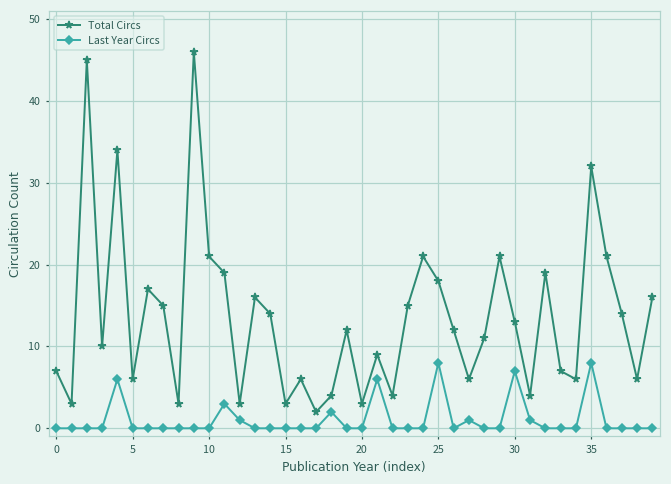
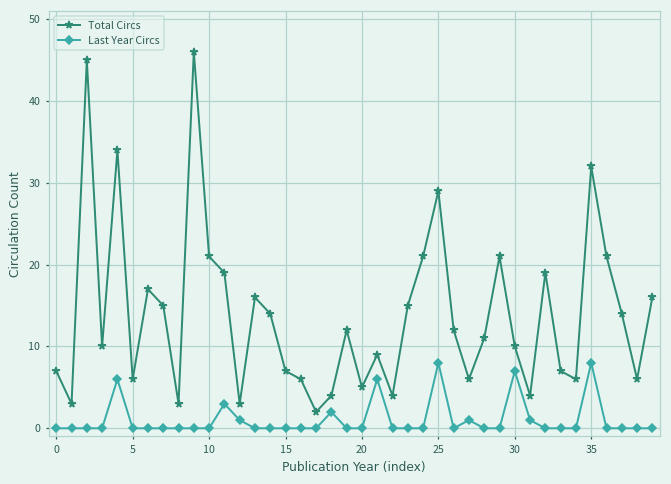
  {
    "Total Circs": {
      "0": 7,
      "5": 6,
      "10": 21,
-     "15": 3,
-     "20": 3,
-     "25": 18,
-     "30": 13,
+     "15": 7,
+     "20": 5,
+     "25": 29,
+     "30": 10,
      "35": 32
    },
    "Last Year Circs": {
      "0": 0,
      "5": 0,
      "10": 0,
      "15": 0,
      "20": 0,
      "25": 8,
      "30": 7,
      "35": 8
    }
  }
